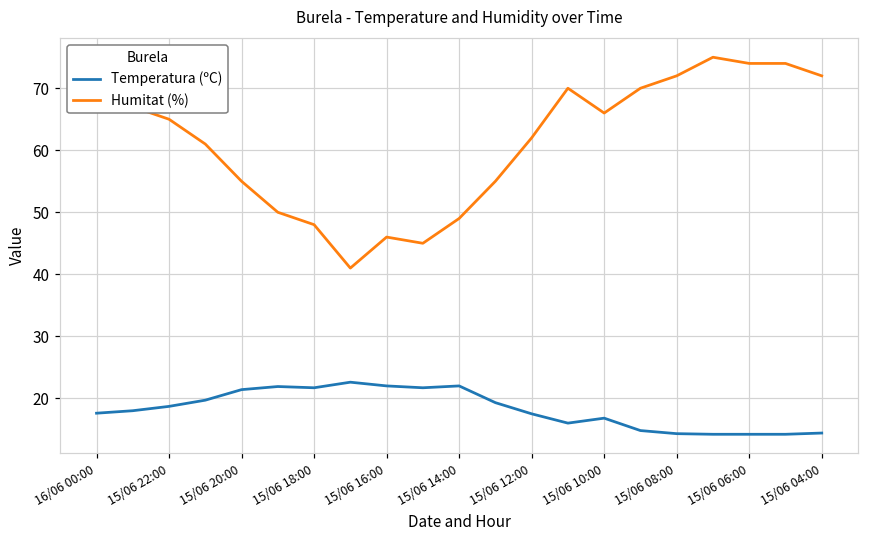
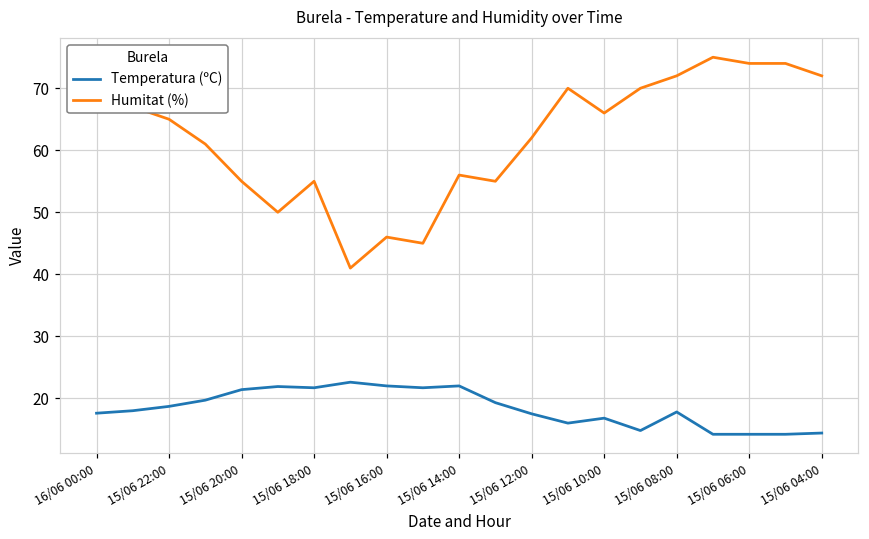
  {
    "Temperatura (ºC)": {
      "16/06 00:00": 18,
      "15/06 22:00": 19,
      "15/06 20:00": 21,
      "15/06 18:00": 22,
      "15/06 16:00": 22,
      "15/06 14:00": 22,
      "15/06 12:00": 18,
      "15/06 10:00": 17,
-     "15/06 08:00": 14,
+     "15/06 08:00": 18,
      "15/06 06:00": 14,
      "15/06 04:00": 14
    },
    "Humitat (%)": {
      "15/06 22:00": 65,
      "15/06 20:00": 55,
-     "15/06 18:00": 48,
+     "15/06 18:00": 55,
      "15/06 16:00": 46,
-     "15/06 14:00": 49,
+     "15/06 14:00": 56,
      "15/06 12:00": 62,
      "15/06 10:00": 66,
      "15/06 08:00": 72,
      "15/06 06:00": 74,
      "15/06 04:00": 72
    }
  }
